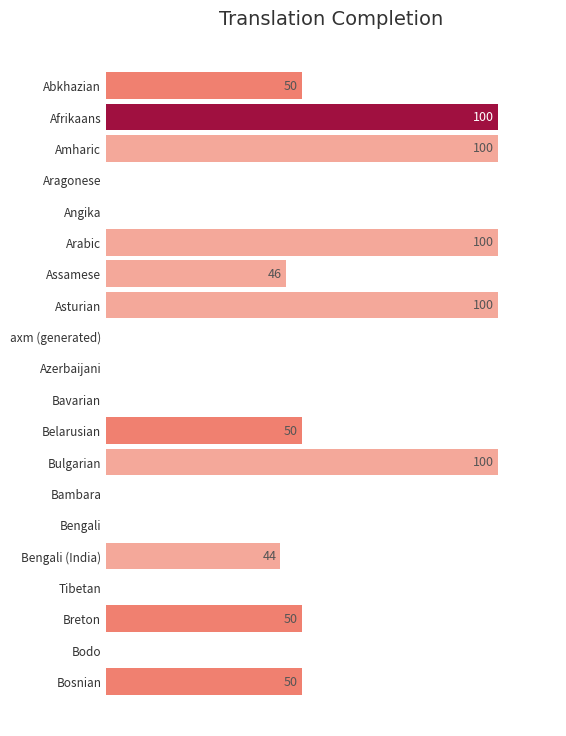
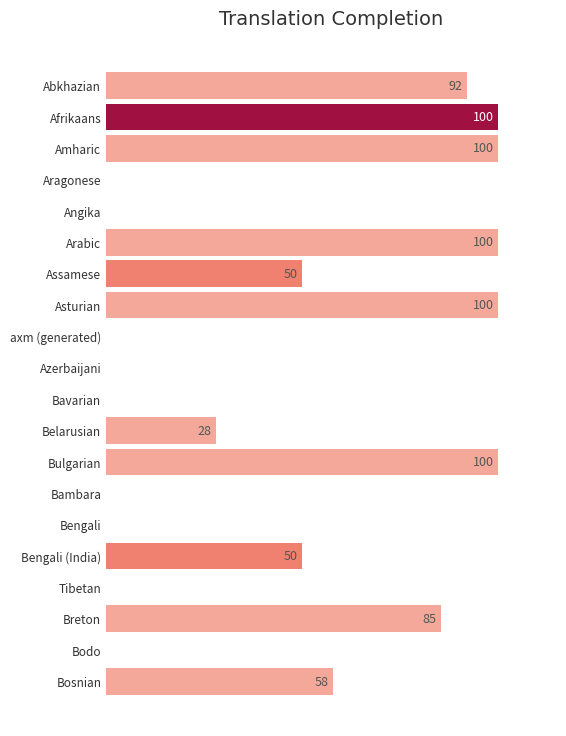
  {
-   "Abkhazian": 50,
+   "Abkhazian": 92,
    "Afrikaans": 100,
    "Amharic": 100,
    "Arabic": 100,
-   "Assamese": 46,
+   "Assamese": 50,
    "Asturian": 100,
-   "Belarusian": 50,
+   "Belarusian": 28,
    "Bulgarian": 100,
-   "Bengali (India)": 44,
-   "Breton": 50,
-   "Bosnian": 50
+   "Bengali (India)": 50,
+   "Breton": 85,
+   "Bosnian": 58
  }
